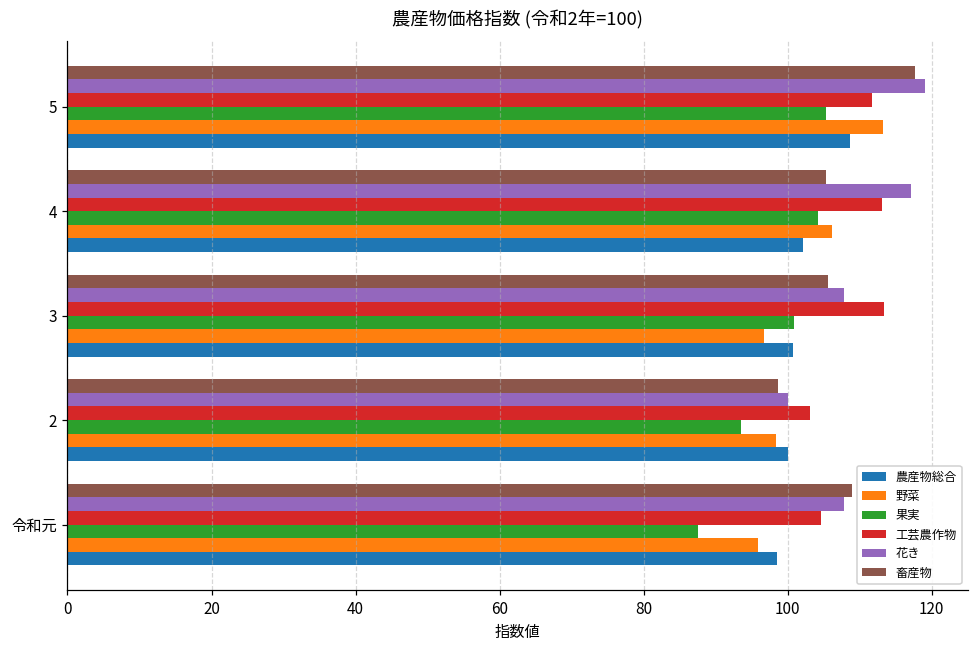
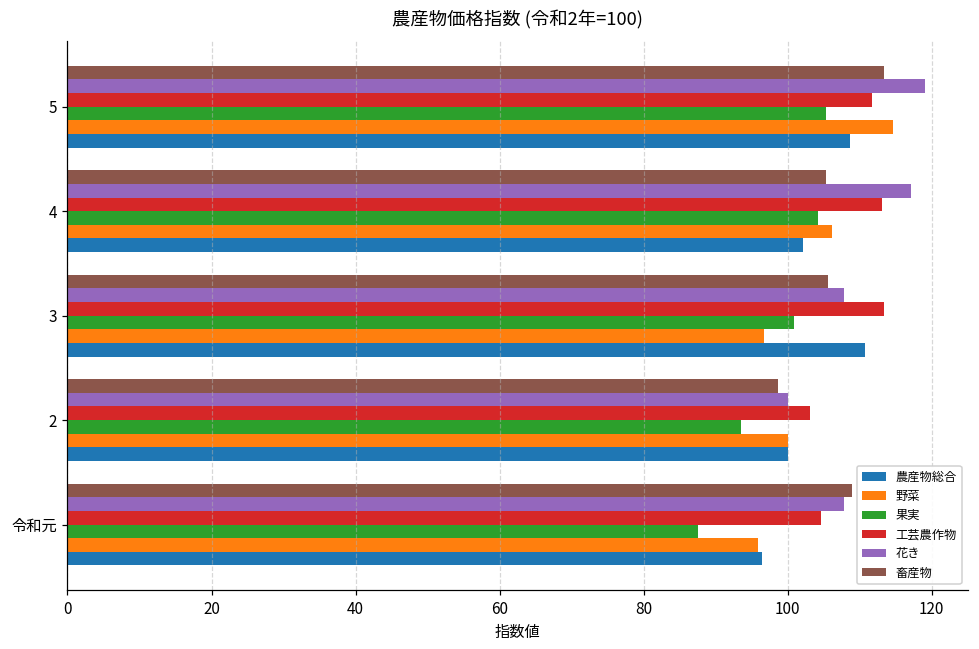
  {
    "農産物総合": {
      "5": 109,
      "4": 102,
-     "3": 101,
+     "3": 111,
      "2": 100,
-     "令和元": 99
+     "令和元": 97
    },
    "野菜": {
-     "5": 113,
+     "5": 115,
      "4": 106,
      "3": 97,
-     "2": 98,
+     "2": 100,
      "令和元": 96
    },
    "果実": {
      "5": 105,
      "4": 104,
      "3": 101,
      "2": 94,
      "令和元": 88
    },
    "工芸農作物": {
      "5": 112,
      "4": 113,
      "3": 113,
      "2": 103,
      "令和元": 105
    },
    "花き": {
      "5": 119,
      "4": 117,
      "3": 108,
      "2": 100,
      "令和元": 108
    },
    "畜産物": {
-     "5": 118,
+     "5": 113,
      "4": 105,
      "3": 106,
      "2": 99,
      "令和元": 109
    }
  }
